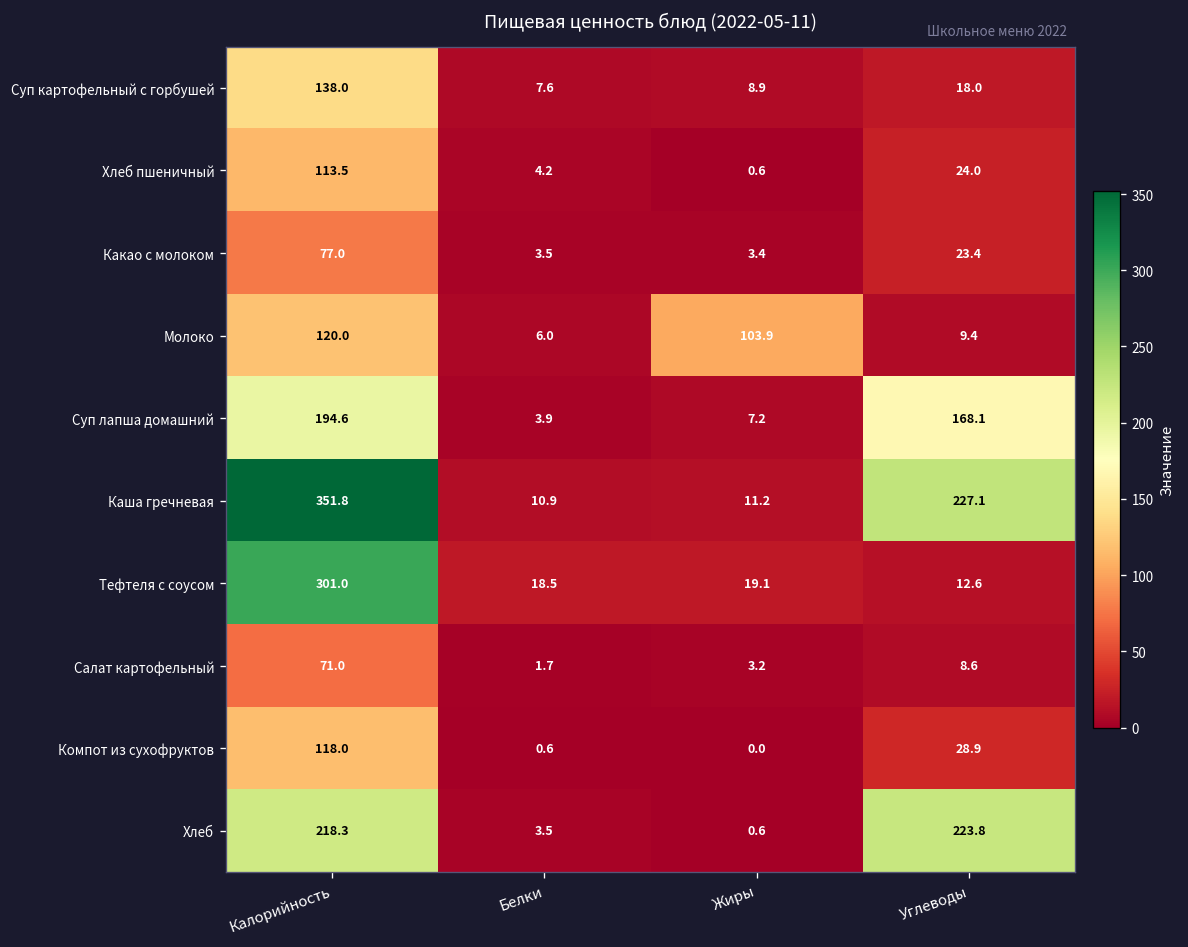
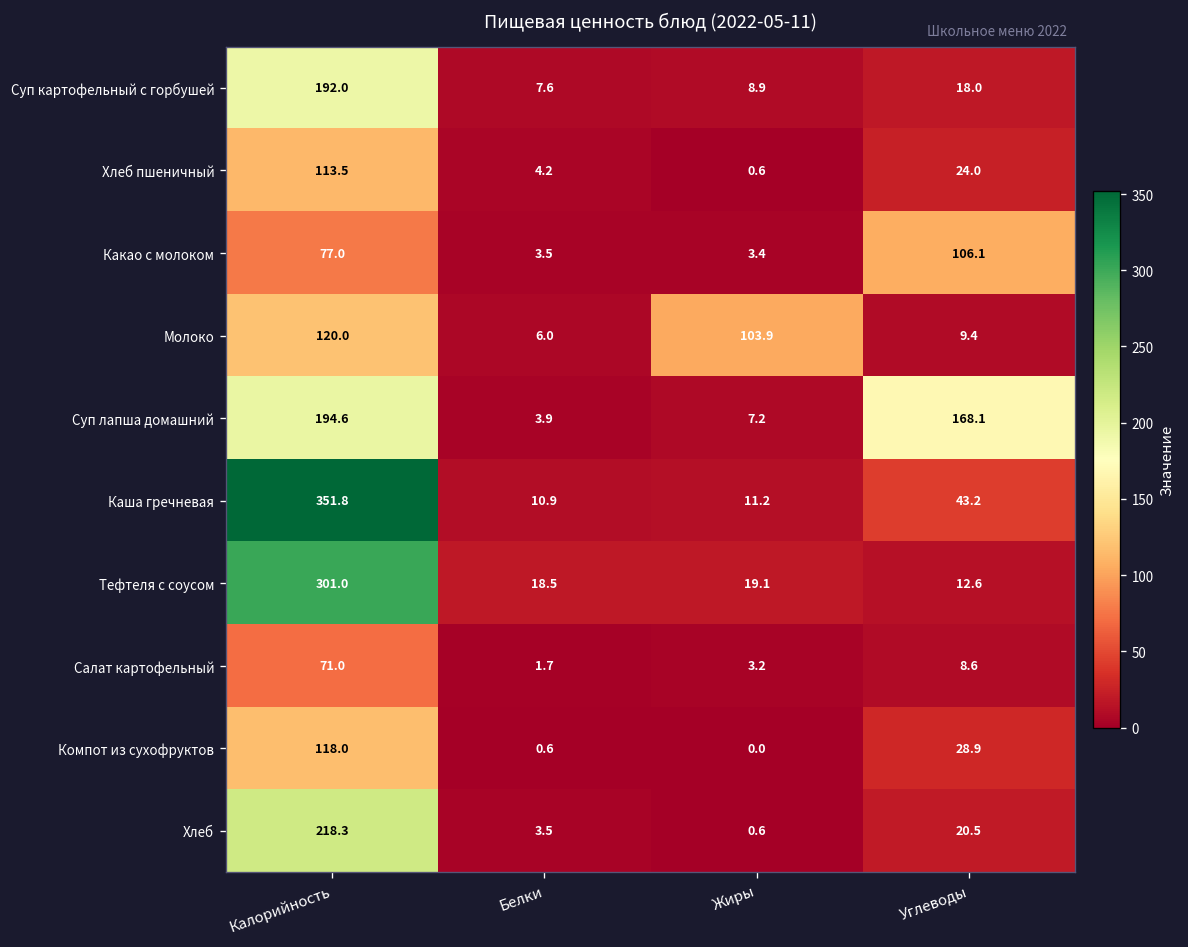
  {
    "Суп картофельный с горбушей": {
-     "Калорийность": 138.0,
+     "Калорийность": 192.0,
      "Белки": 7.6,
      "Жиры": 8.9,
      "Углеводы": 18.0
    },
    "Хлеб пшеничный": {
      "Калорийность": 113.5,
      "Белки": 4.2,
      "Жиры": 0.6,
      "Углеводы": 24.0
    },
    "Какао с молоком": {
      "Калорийность": 77.0,
      "Белки": 3.5,
      "Жиры": 3.4,
-     "Углеводы": 23.4
+     "Углеводы": 106.1
    },
    "Молоко": {
      "Калорийность": 120.0,
      "Белки": 6.0,
      "Жиры": 103.9,
      "Углеводы": 9.4
    },
    "Суп лапша домашний": {
      "Калорийность": 194.6,
      "Белки": 3.9,
      "Жиры": 7.2,
      "Углеводы": 168.1
    },
    "Каша гречневая": {
      "Калорийность": 351.8,
      "Белки": 10.9,
      "Жиры": 11.2,
-     "Углеводы": 227.1
+     "Углеводы": 43.2
    },
    "Тефтеля с соусом": {
      "Калорийность": 301.0,
      "Белки": 18.5,
      "Жиры": 19.1,
      "Углеводы": 12.6
    },
    "Салат картофельный": {
      "Калорийность": 71.0,
      "Белки": 1.7,
      "Жиры": 3.2,
      "Углеводы": 8.6
    },
    "Компот из сухофруктов": {
      "Калорийность": 118.0,
      "Белки": 0.6,
      "Жиры": 0.0,
      "Углеводы": 28.9
    },
    "Хлеб": {
      "Калорийность": 218.3,
      "Белки": 3.5,
      "Жиры": 0.6,
-     "Углеводы": 223.8
+     "Углеводы": 20.5
    }
  }
